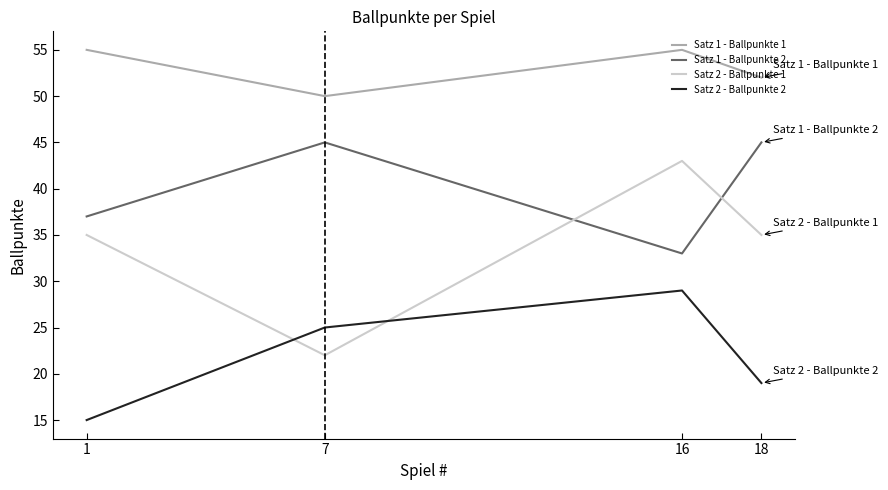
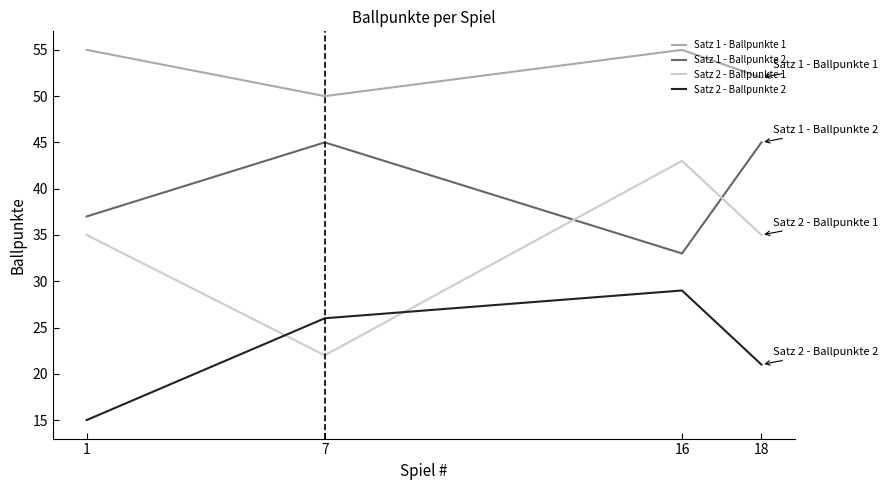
  {
    "Satz 1 - Ballpunkte 2": {
      "1": 37,
      "7": 45,
      "16": 33
    },
    "Satz 2 - Ballpunkte 2": {
      "1": 15,
-     "7": 25,
+     "7": 26,
      "16": 29,
-     "18": 19
+     "18": 21
    }
  }
